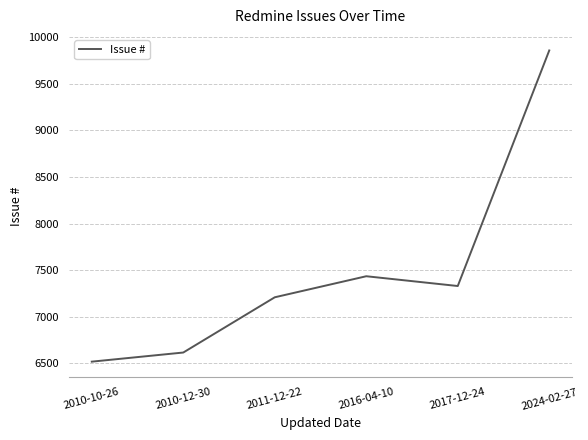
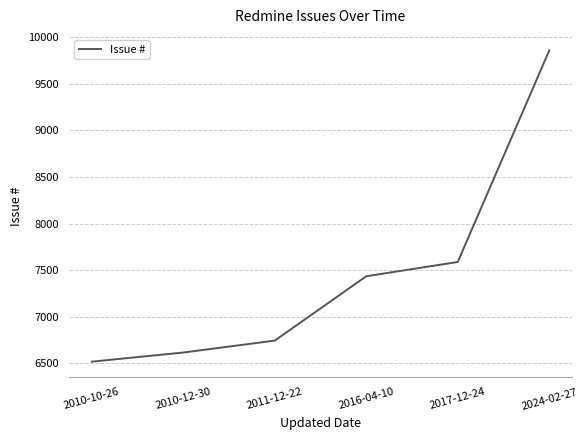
  {
    "2010-10-26": 6500,
    "2010-12-30": 6600,
-   "2011-12-22": 7200,
+   "2011-12-22": 6700,
    "2016-04-10": 7400,
-   "2017-12-24": 7300,
+   "2017-12-24": 7600,
    "2024-02-27": 9900
  }
